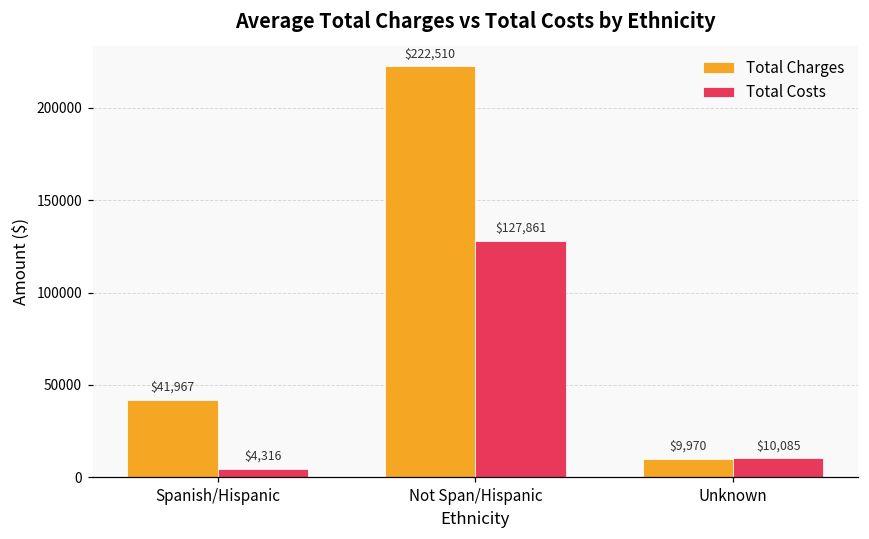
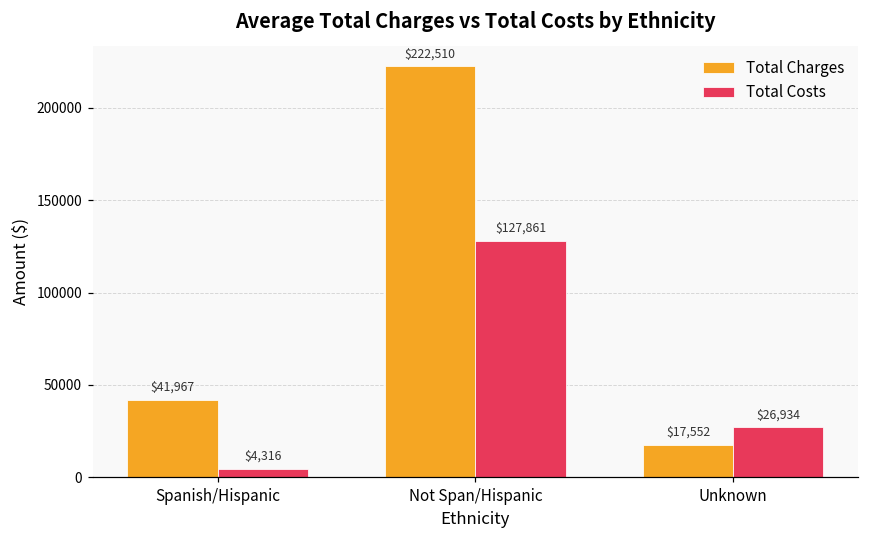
  {
    "Total Charges": {
      "Spanish/Hispanic": "$41,967",
      "Not Span/Hispanic": "$222,510",
-     "Unknown": "$9,970"
+     "Unknown": "$17,552"
    },
    "Total Costs": {
      "Spanish/Hispanic": "$4,316",
      "Not Span/Hispanic": "$127,861",
-     "Unknown": "$10,085"
+     "Unknown": "$26,934"
    }
  }
